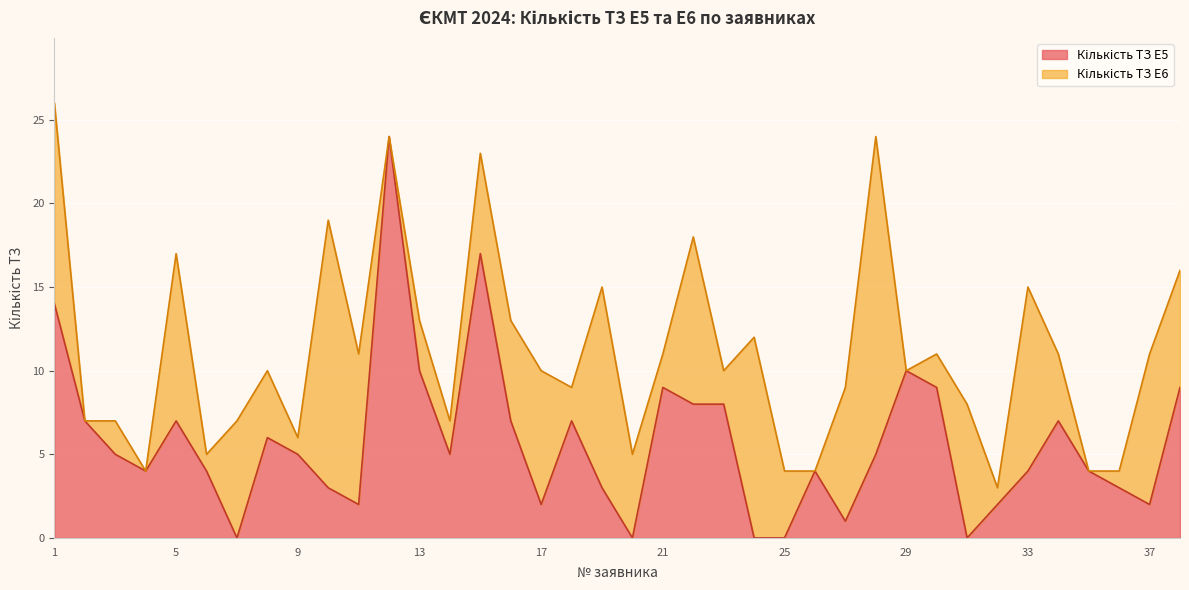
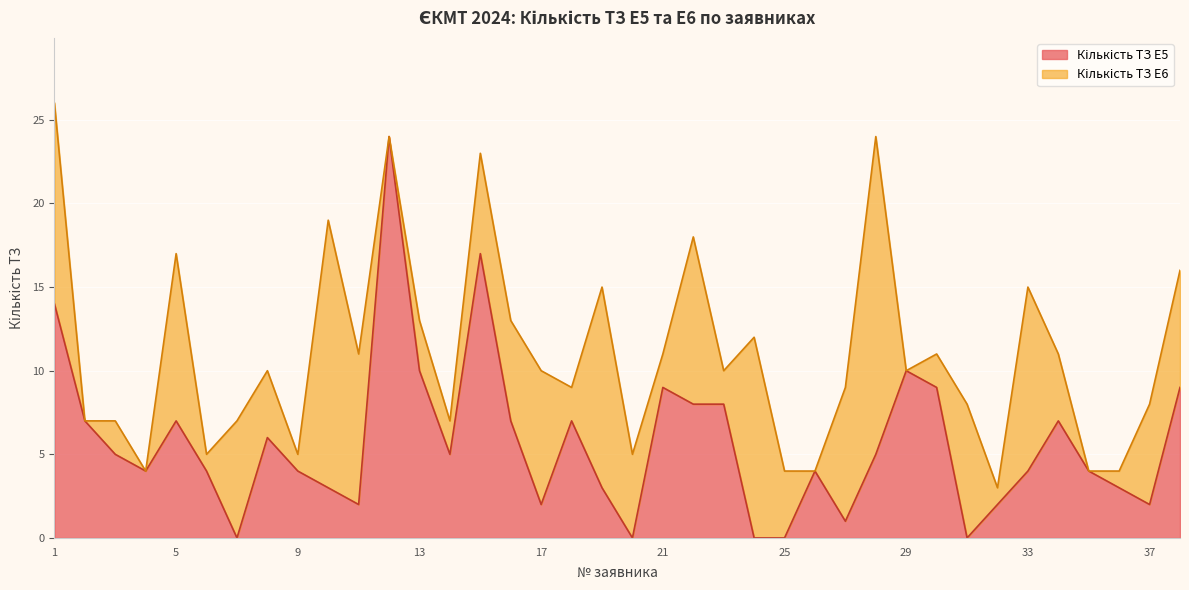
  {
    "Кількість ТЗ E5": {
      "1": 14,
      "5": 7,
-     "9": 5,
+     "9": 4,
      "13": 10,
      "17": 2,
      "21": 9,
      "25": 0,
      "33": 4,
      "37": 2
    },
    "Кількість ТЗ E6": {
      "1": 12,
      "5": 10,
      "9": 1,
      "13": 3,
      "17": 8,
      "21": 2,
      "25": 4,
      "33": 11,
-     "37": 9
+     "37": 6
    }
  }
